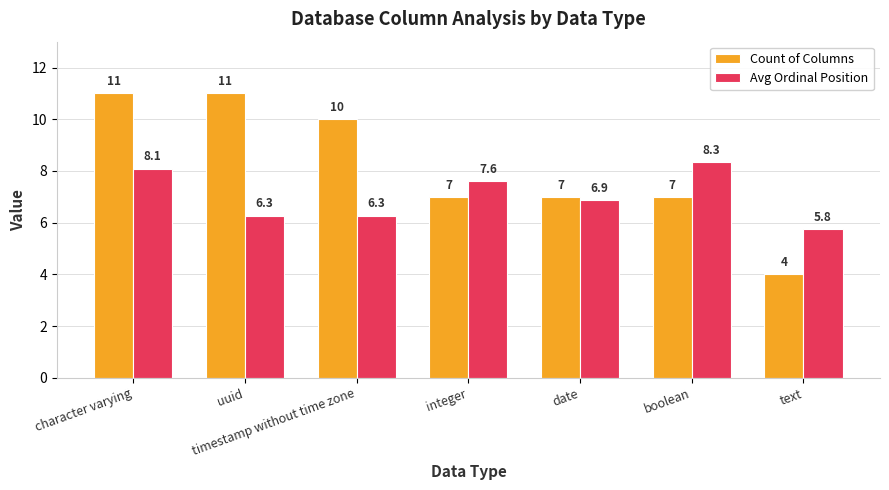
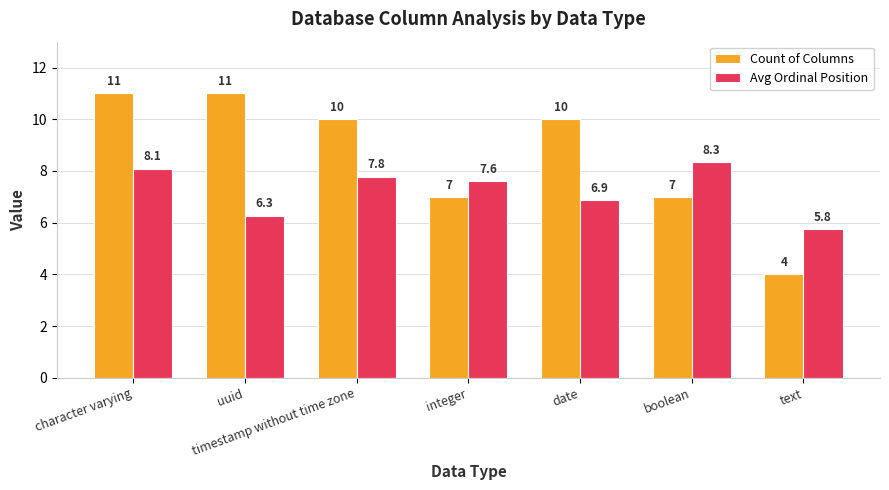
  {
    "Count of Columns": {
      "character varying": 11,
      "uuid": 11,
      "timestamp without time zone": 10,
      "integer": 7,
-     "date": 7,
+     "date": 10,
      "boolean": 7,
      "text": 4
    },
    "Avg Ordinal Position": {
      "character varying": 8.1,
      "uuid": 6.3,
-     "timestamp without time zone": 6.3,
+     "timestamp without time zone": 7.8,
      "integer": 7.6,
      "date": 6.9,
      "boolean": 8.3,
      "text": 5.8
    }
  }
